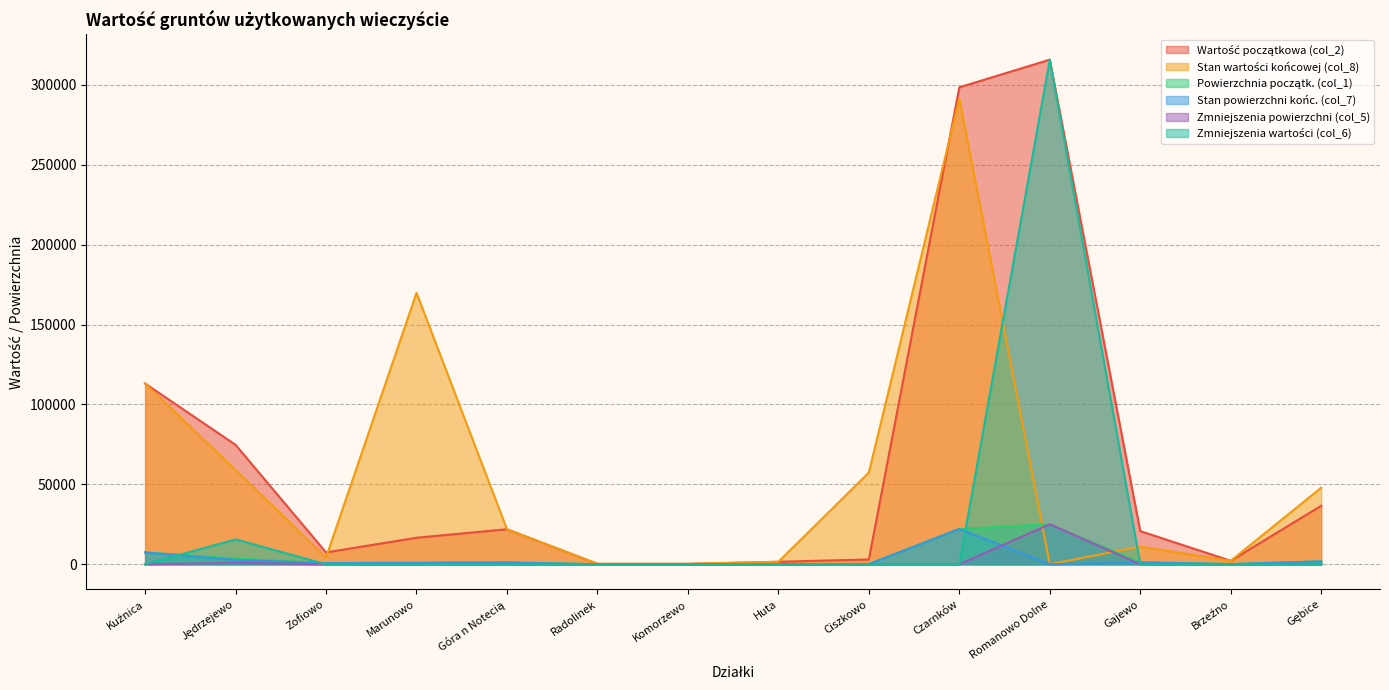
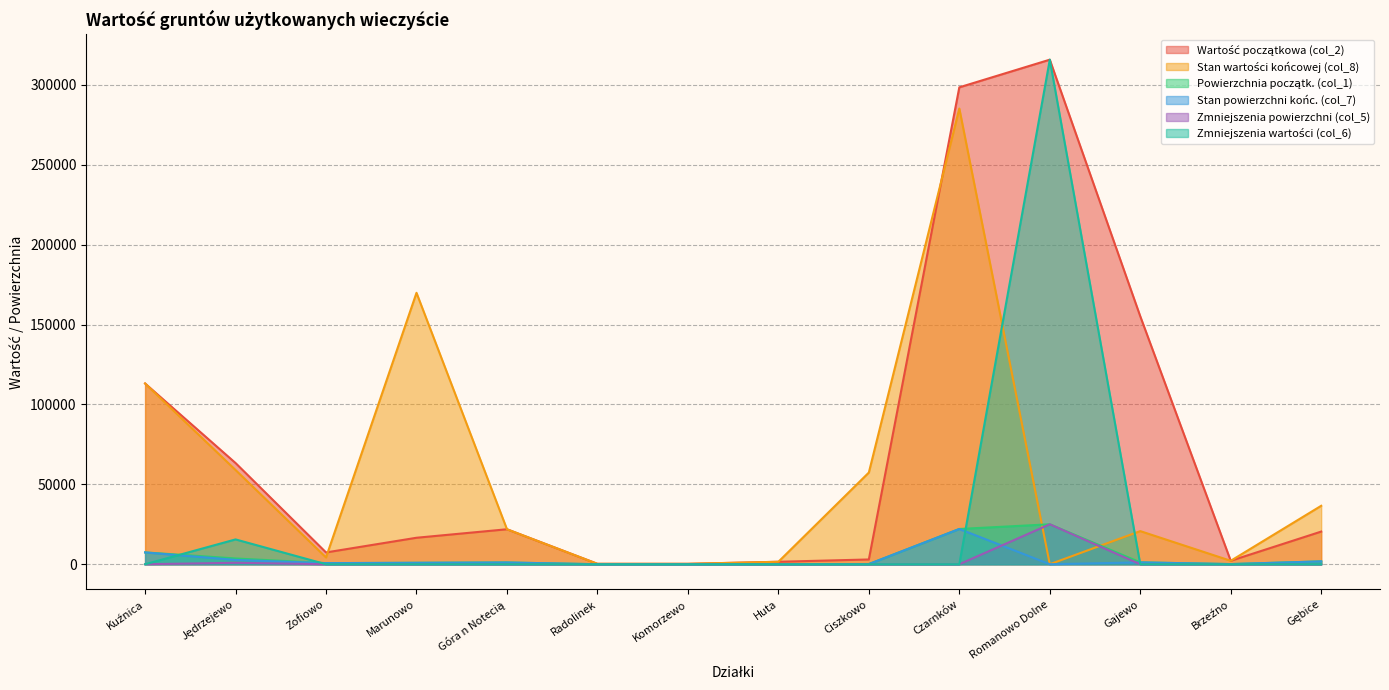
  {
    "Wartość początkowa (col_2)": {
-     "Jędrzejewo": 75000,
+     "Jędrzejewo": 63000,
      "Zofiowo": 7000,
      "Marunowo": 17000,
      "Ciszkowo": 3000,
      "Czarnków": 298000,
-     "Gajewo": 21000,
-     "Gębice": 37000
+     "Gajewo": 155000,
+     "Gębice": 20000
    },
    "Stan wartości końcowej (col_8)": {
      "Jędrzejewo": 59000,
      "Zofiowo": 4000,
      "Marunowo": 170000,
      "Ciszkowo": 57000,
-     "Czarnków": 291000,
-     "Gajewo": 11000,
-     "Gębice": 48000
+     "Czarnków": 285000,
+     "Gajewo": 21000,
+     "Gębice": 37000
    },
    "Zmniejszenia powierzchni (col_5)": {
      "Jędrzejewo": 1000
    }
  }
